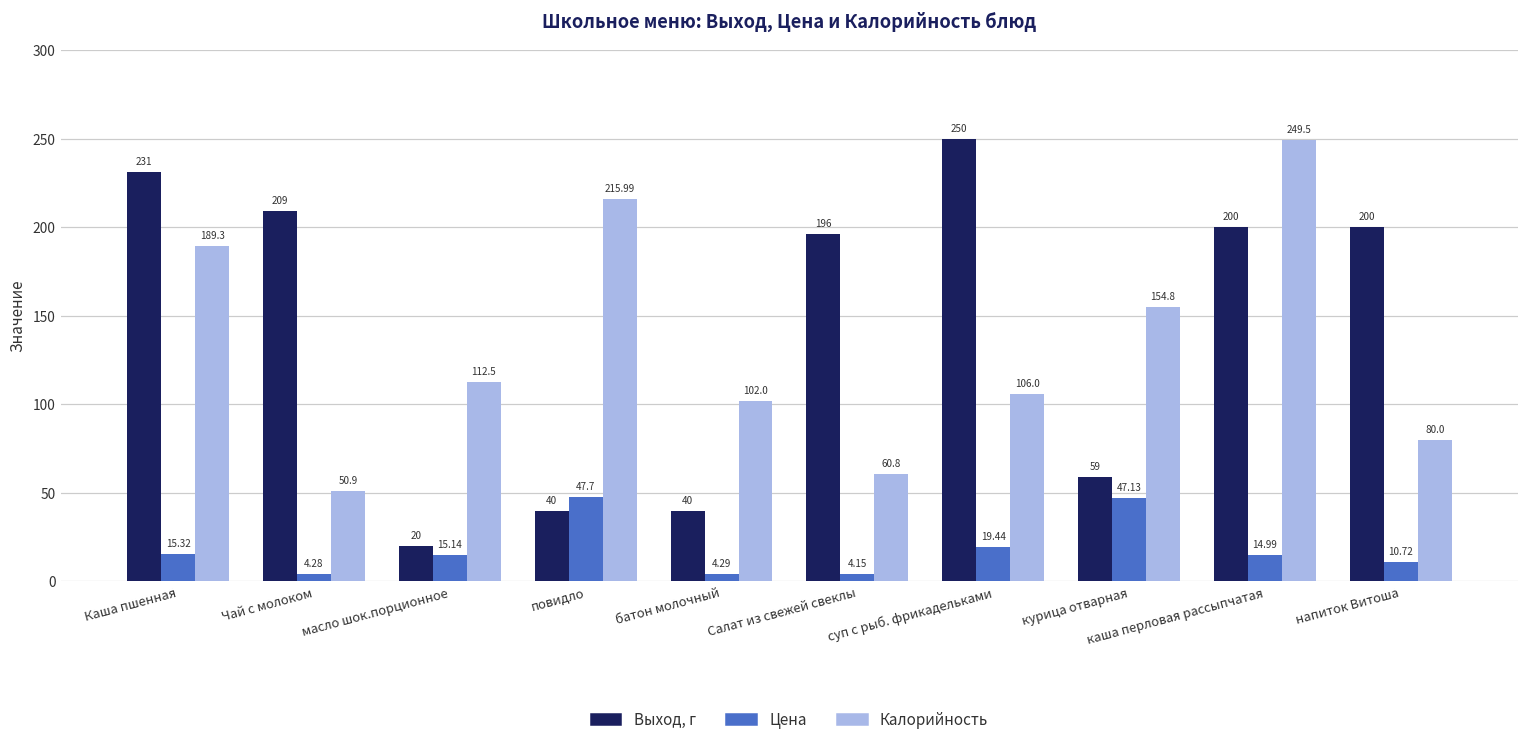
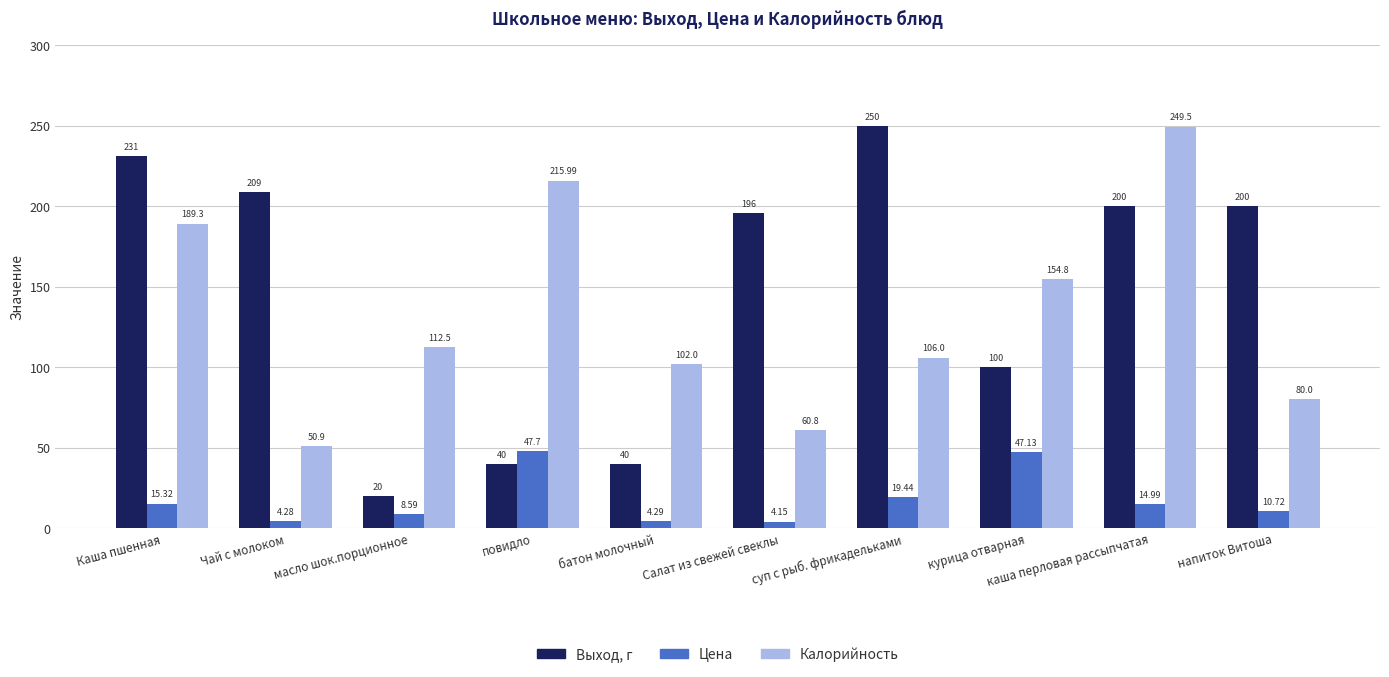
  {
    "Выход, г": {
      "Каша пшенная": 231,
      "Чай с молоком": 209,
      "масло шок.порционное": 20,
      "повидло": 40,
      "батон молочный": 40,
      "Салат из свежей свеклы": 196,
      "суп с рыб. фрикадельками": 250,
-     "курица отварная": 59,
+     "курица отварная": 100,
      "каша перловая рассыпчатая": 200,
      "напиток Витоша": 200
    },
    "Цена": {
      "Каша пшенная": 15.32,
      "Чай с молоком": 4.28,
-     "масло шок.порционное": 15.14,
+     "масло шок.порционное": 8.59,
      "повидло": 47.7,
      "батон молочный": 4.29,
      "Салат из свежей свеклы": 4.15,
      "суп с рыб. фрикадельками": 19.44,
      "курица отварная": 47.13,
      "каша перловая рассыпчатая": 14.99,
      "напиток Витоша": 10.72
    },
    "Калорийность": {
      "Каша пшенная": 189.3,
      "Чай с молоком": 50.9,
      "масло шок.порционное": 112.5,
      "повидло": 215.99,
      "батон молочный": 102.0,
      "Салат из свежей свеклы": 60.8,
      "суп с рыб. фрикадельками": 106.0,
      "курица отварная": 154.8,
      "каша перловая рассыпчатая": 249.5,
      "напиток Витоша": 80.0
    }
  }
